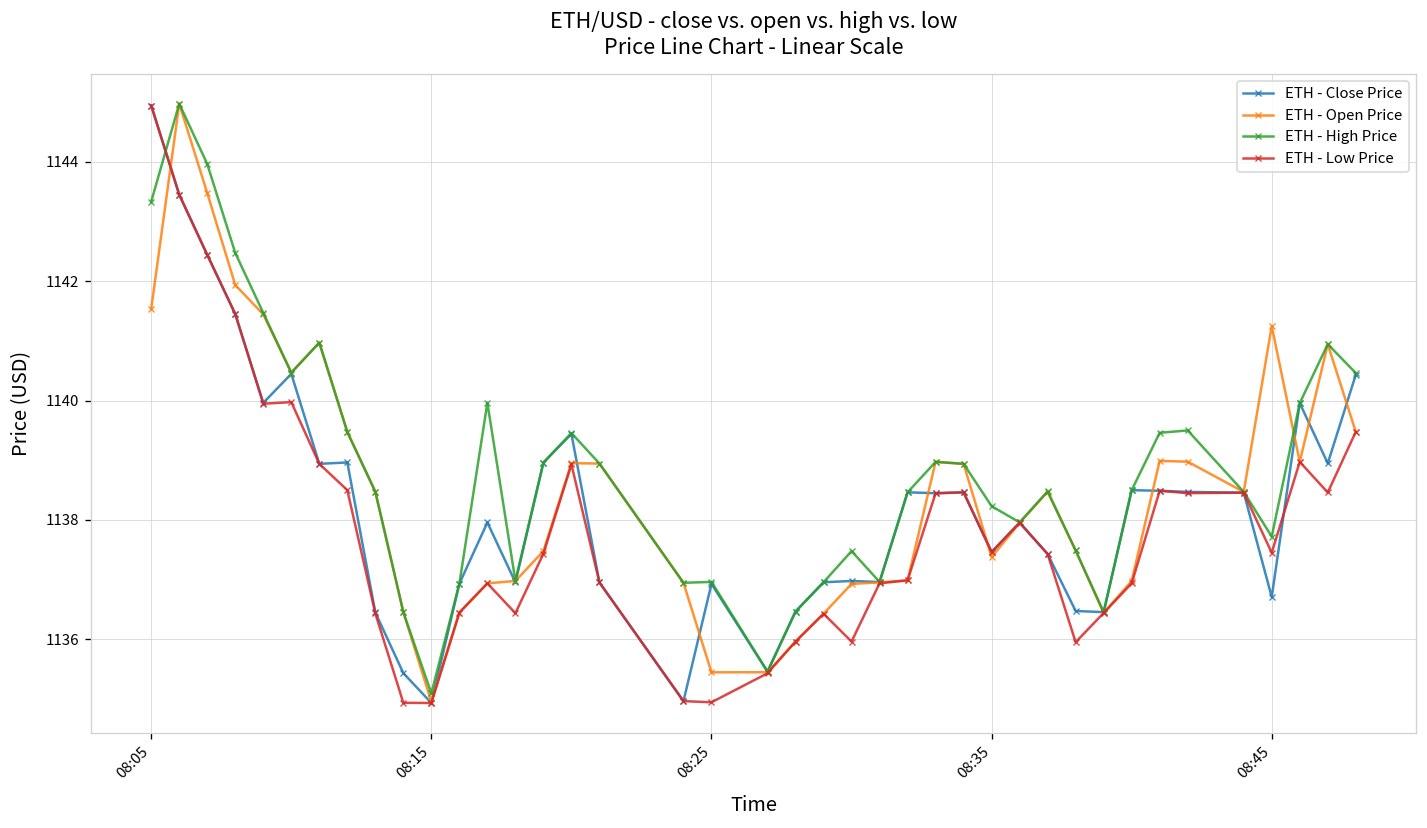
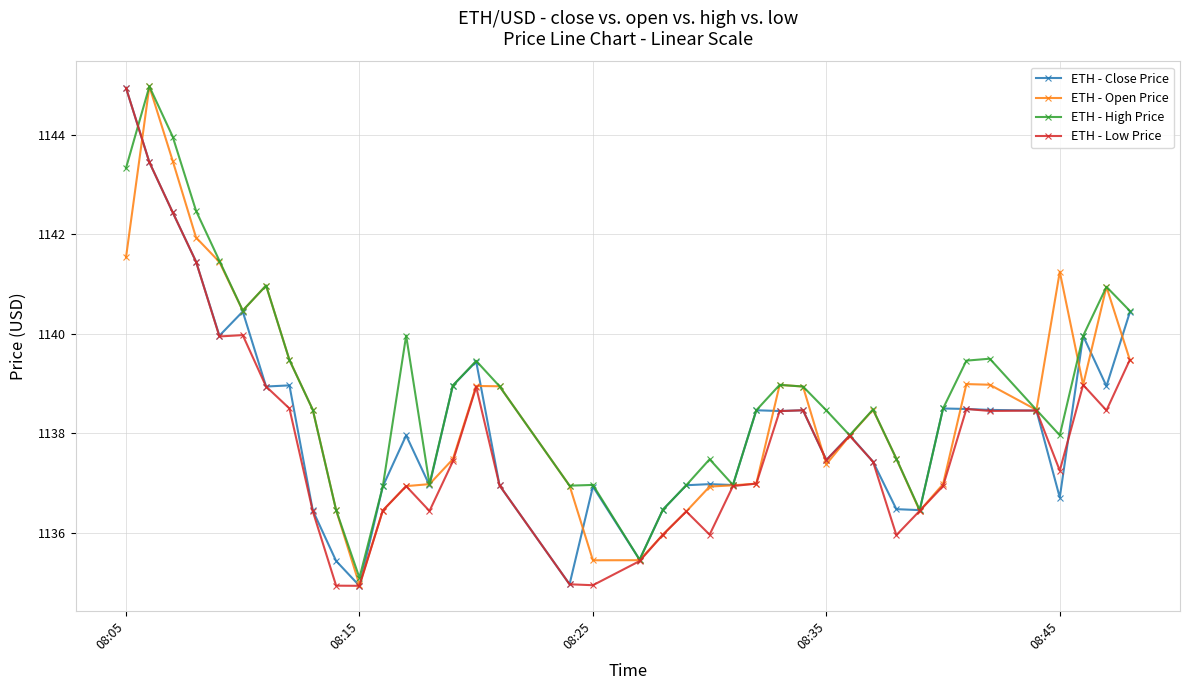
  {
    "ETH - Close Price": {
      "08:45": 1136.7
    },
    "ETH - Open Price": {
      "08:05": 1141.5,
      "08:25": 1135.4,
      "08:35": 1137.4,
      "08:45": 1141.2
    },
    "ETH - High Price": {
      "08:05": 1143.3,
      "08:15": 1135.1,
-     "08:35": 1138.2,
-     "08:45": 1137.7
+     "08:35": 1138.5,
+     "08:45": 1138.0
    },
    "ETH - Low Price": {
      "08:25": 1134.9,
-     "08:45": 1137.5
+     "08:45": 1137.3
    }
  }
